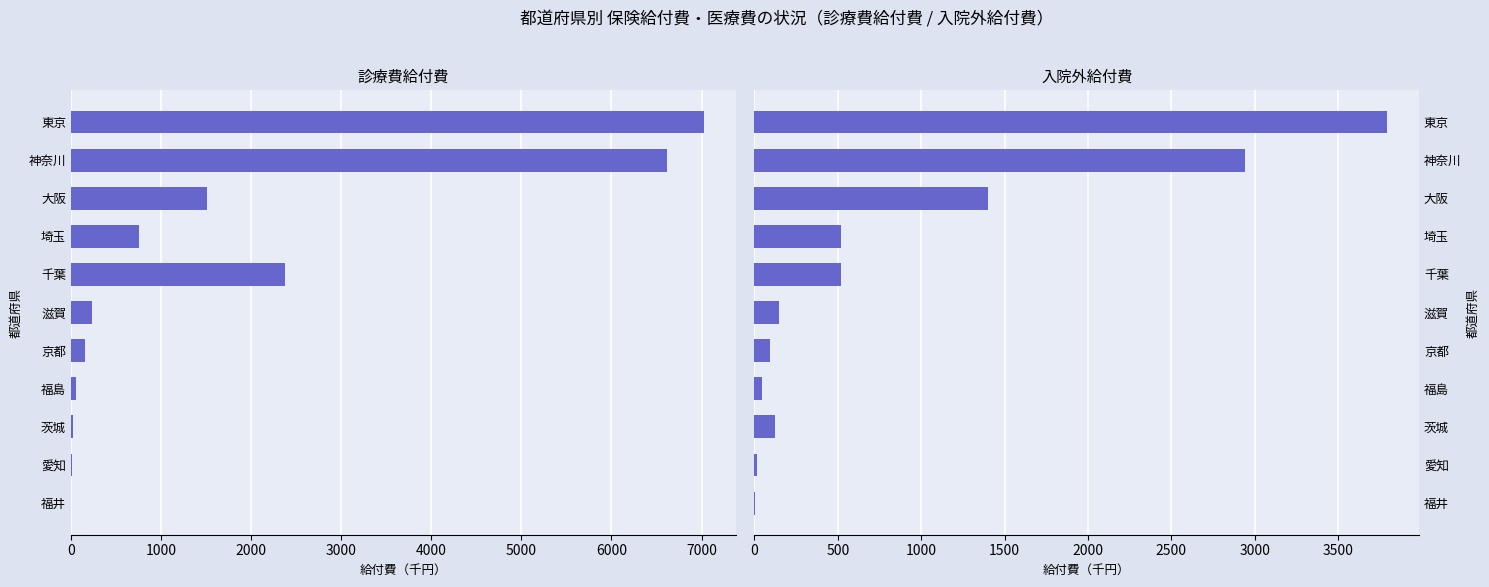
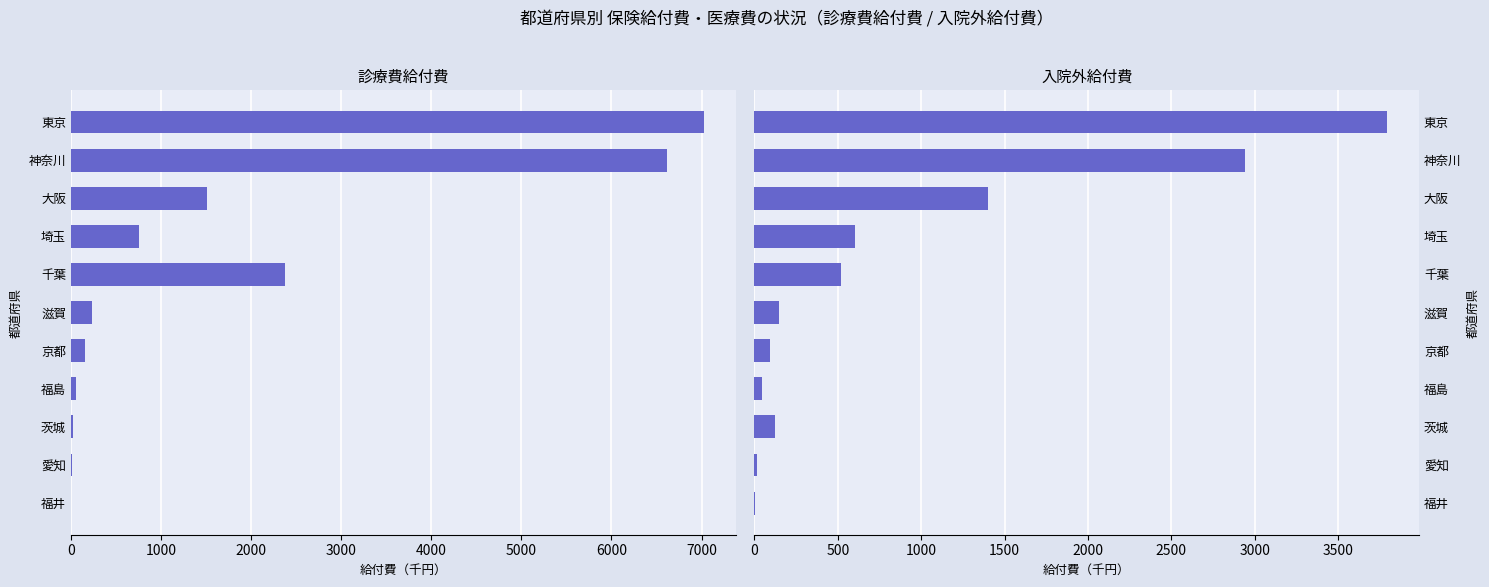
  {
    "診療費給付費": {
      "東京": 7000,
      "神奈川": 6600,
      "大阪": 1500,
      "埼玉": 800,
      "千葉": 2400,
      "滋賀": 200,
      "京都": 200,
      "福島": 100
    },
    "入院外給付費": {
      "東京": 3800,
      "神奈川": 2940,
      "大阪": 1400,
-     "埼玉": 520,
+     "埼玉": 600,
      "千葉": 520,
      "滋賀": 150,
      "京都": 90,
      "福島": 50,
      "茨城": 120,
      "愛知": 20
    }
  }
